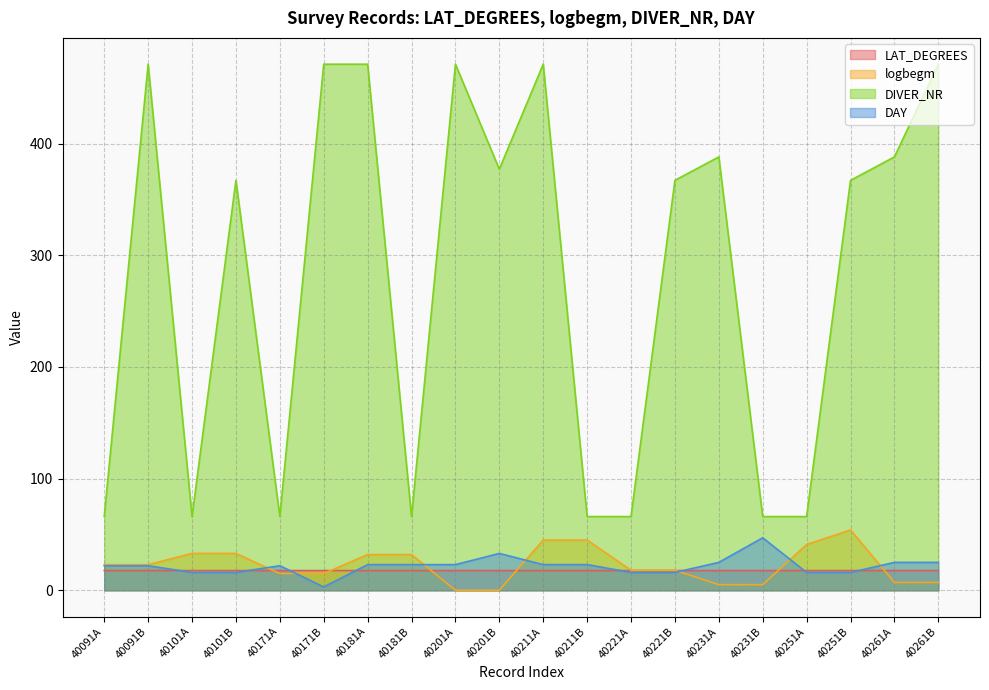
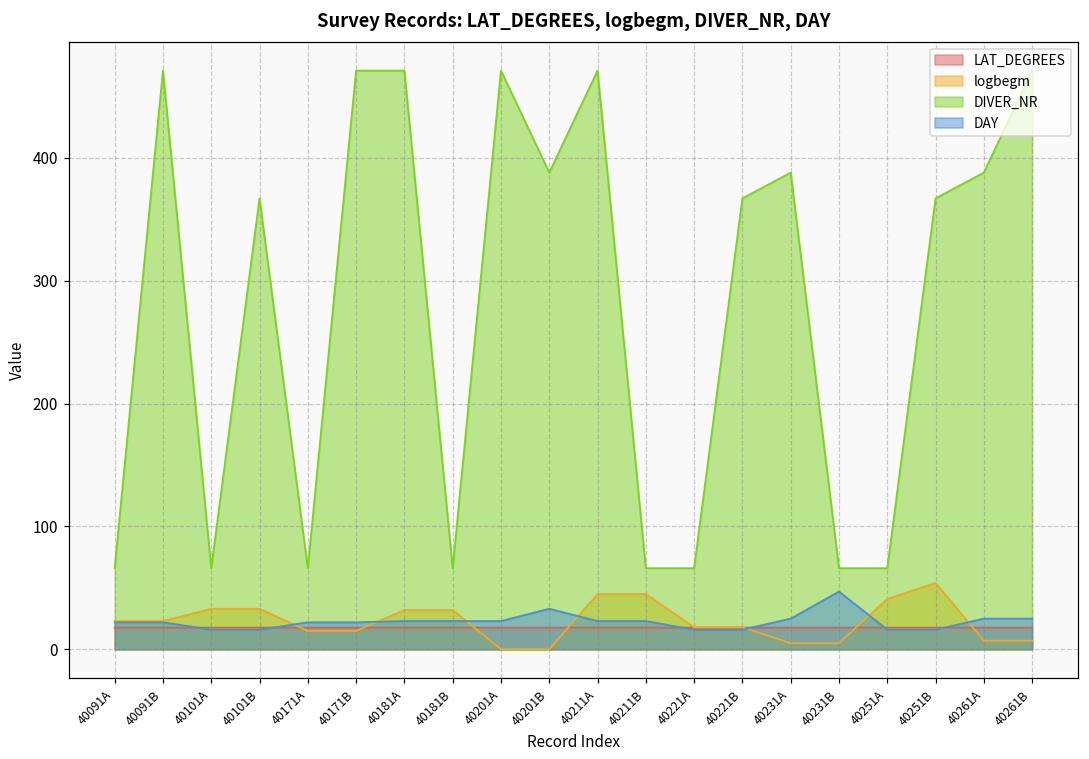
  {
    "LAT_DEGREES": {
      "40091A": 18,
      "40091B": 18,
      "40171A": 18,
      "40171B": 18,
      "40181A": 18,
      "40181B": 18,
      "40201A": 18,
      "40201B": 18,
      "40211A": 18,
      "40211B": 18,
      "40231A": 18,
      "40231B": 18,
      "40261A": 18,
      "40261B": 18
    },
    "logbegm": {
      "40101A": 33,
      "40101B": 33,
      "40171A": 15,
      "40171B": 15,
      "40181A": 32,
      "40181B": 32,
      "40201A": 0,
      "40201B": 0,
      "40211A": 45,
      "40211B": 45,
      "40231A": 5,
      "40231B": 5,
      "40251A": 41,
      "40251B": 54,
      "40261A": 7,
      "40261B": 7
    },
    "DIVER_NR": {
      "40091A": 66,
      "40091B": 471,
      "40101A": 66,
      "40101B": 367,
      "40171A": 66,
      "40171B": 471,
      "40181A": 471,
      "40181B": 66,
      "40201A": 471,
-     "40201B": 377,
+     "40201B": 388,
      "40211A": 471,
      "40211B": 66,
      "40221A": 66,
      "40221B": 367,
      "40231A": 388,
      "40231B": 66,
      "40251A": 66,
      "40251B": 367,
      "40261A": 388
    },
    "DAY": {
      "40171A": 22,
-     "40171B": 3,
+     "40171B": 22,
      "40181A": 23,
      "40181B": 23,
      "40201A": 23,
      "40201B": 33,
      "40211A": 23,
      "40211B": 23,
      "40231A": 25,
      "40231B": 47,
      "40261A": 25,
      "40261B": 25
    }
  }
